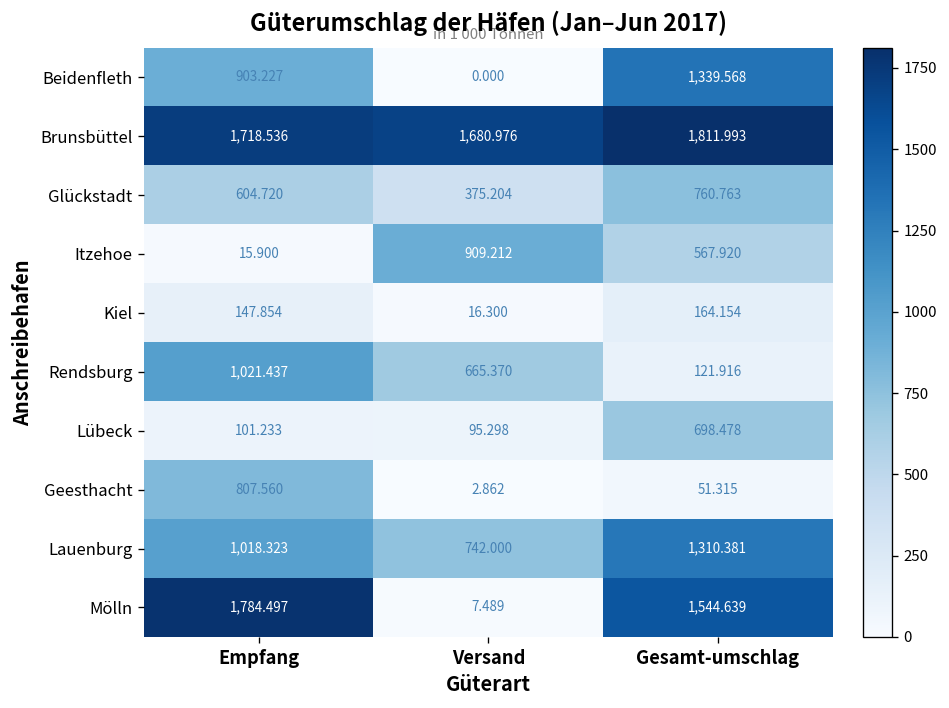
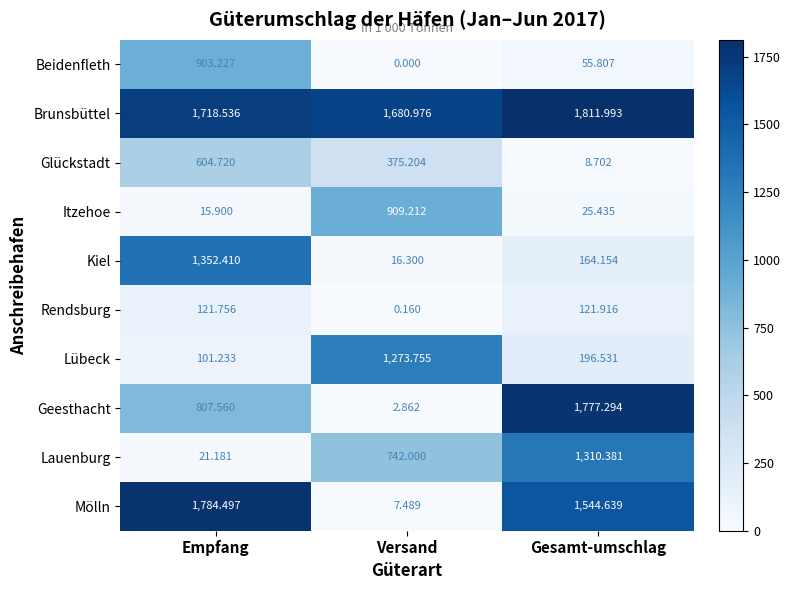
  {
    "Beidenfleth": {
      "Versand": "0.000",
-     "Gesamt-umschlag": "1,339.568"
+     "Gesamt-umschlag": "55.807"
    },
    "Brunsbüttel": {
      "Empfang": "1,718.536",
      "Versand": "1,680.976",
      "Gesamt-umschlag": "1,811.993"
    },
    "Glückstadt": {
      "Empfang": "604.720",
      "Versand": "375.204",
-     "Gesamt-umschlag": "760.763"
+     "Gesamt-umschlag": "8.702"
    },
    "Itzehoe": {
      "Empfang": "15.900",
      "Versand": "909.212",
-     "Gesamt-umschlag": "567.920"
+     "Gesamt-umschlag": "25.435"
    },
    "Kiel": {
-     "Empfang": "147.854",
+     "Empfang": "1,352.410",
      "Versand": "16.300",
      "Gesamt-umschlag": "164.154"
    },
    "Rendsburg": {
-     "Empfang": "1,021.437",
-     "Versand": "665.370",
+     "Empfang": "121.756",
+     "Versand": "0.160",
      "Gesamt-umschlag": "121.916"
    },
    "Lübeck": {
      "Empfang": "101.233",
-     "Versand": "95.298",
-     "Gesamt-umschlag": "698.478"
+     "Versand": "1,273.755",
+     "Gesamt-umschlag": "196.531"
    },
    "Geesthacht": {
      "Empfang": "807.560",
      "Versand": "2.862",
-     "Gesamt-umschlag": "51.315"
+     "Gesamt-umschlag": "1,777.294"
    },
    "Lauenburg": {
-     "Empfang": "1,018.323",
+     "Empfang": "21.181",
      "Versand": "742.000",
      "Gesamt-umschlag": "1,310.381"
    },
    "Mölln": {
      "Empfang": "1,784.497",
      "Versand": "7.489",
      "Gesamt-umschlag": "1,544.639"
    }
  }
